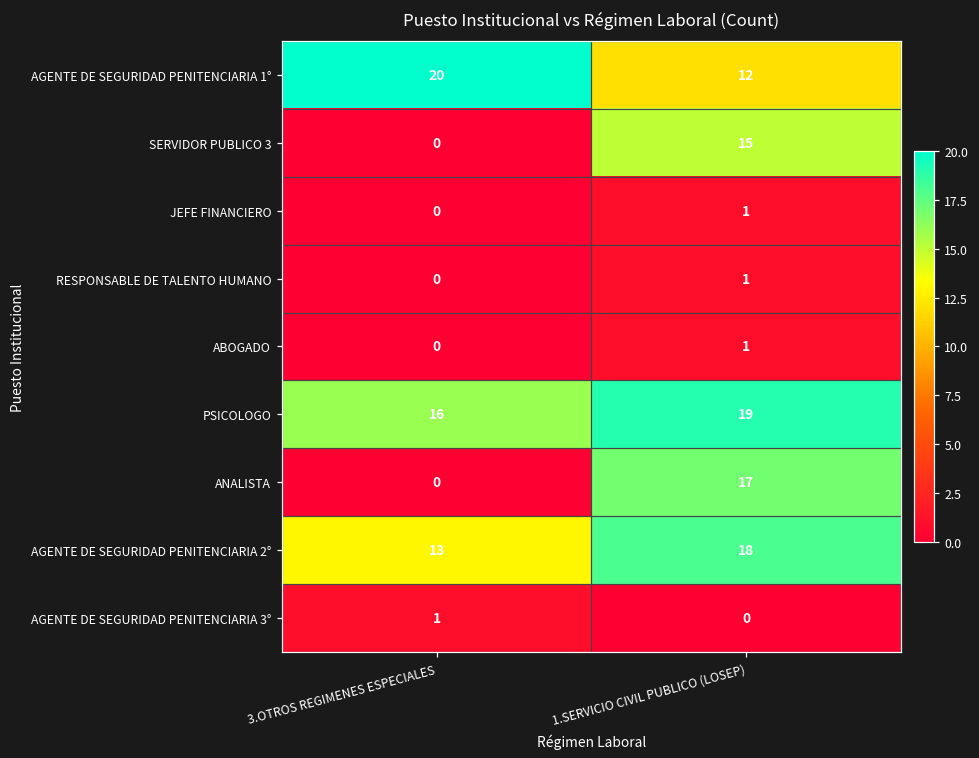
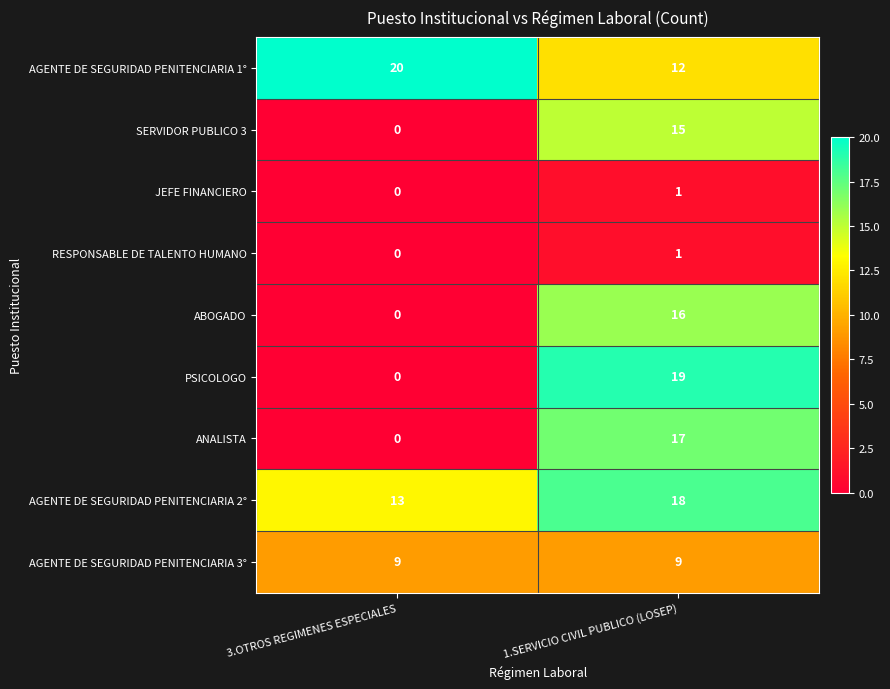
  {
    "AGENTE DE SEGURIDAD PENITENCIARIA 1°": {
      "3.OTROS REGIMENES ESPECIALES": 20,
      "1.SERVICIO CIVIL PUBLICO (LOSEP)": 12
    },
    "SERVIDOR PUBLICO 3": {
      "3.OTROS REGIMENES ESPECIALES": 0,
      "1.SERVICIO CIVIL PUBLICO (LOSEP)": 15
    },
    "JEFE FINANCIERO": {
      "3.OTROS REGIMENES ESPECIALES": 0,
      "1.SERVICIO CIVIL PUBLICO (LOSEP)": 1
    },
    "RESPONSABLE DE TALENTO HUMANO": {
      "3.OTROS REGIMENES ESPECIALES": 0,
      "1.SERVICIO CIVIL PUBLICO (LOSEP)": 1
    },
    "ABOGADO": {
      "3.OTROS REGIMENES ESPECIALES": 0,
-     "1.SERVICIO CIVIL PUBLICO (LOSEP)": 1
+     "1.SERVICIO CIVIL PUBLICO (LOSEP)": 16
    },
    "PSICOLOGO": {
-     "3.OTROS REGIMENES ESPECIALES": 16,
+     "3.OTROS REGIMENES ESPECIALES": 0,
      "1.SERVICIO CIVIL PUBLICO (LOSEP)": 19
    },
    "ANALISTA": {
      "3.OTROS REGIMENES ESPECIALES": 0,
      "1.SERVICIO CIVIL PUBLICO (LOSEP)": 17
    },
    "AGENTE DE SEGURIDAD PENITENCIARIA 2°": {
      "3.OTROS REGIMENES ESPECIALES": 13,
      "1.SERVICIO CIVIL PUBLICO (LOSEP)": 18
    },
    "AGENTE DE SEGURIDAD PENITENCIARIA 3°": {
-     "3.OTROS REGIMENES ESPECIALES": 1,
-     "1.SERVICIO CIVIL PUBLICO (LOSEP)": 0
+     "3.OTROS REGIMENES ESPECIALES": 9,
+     "1.SERVICIO CIVIL PUBLICO (LOSEP)": 9
    }
  }
